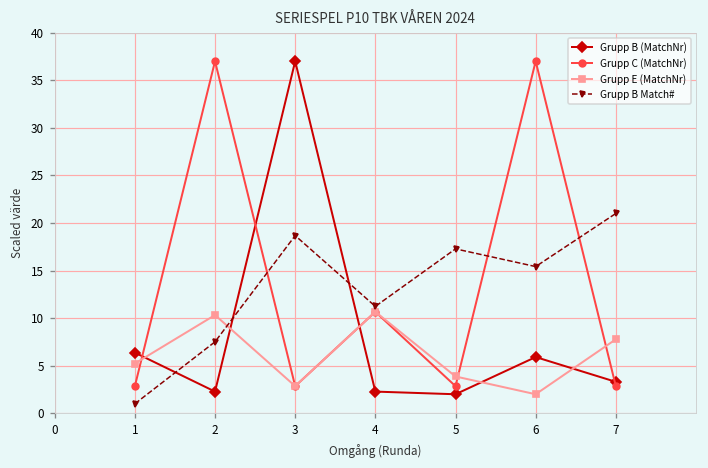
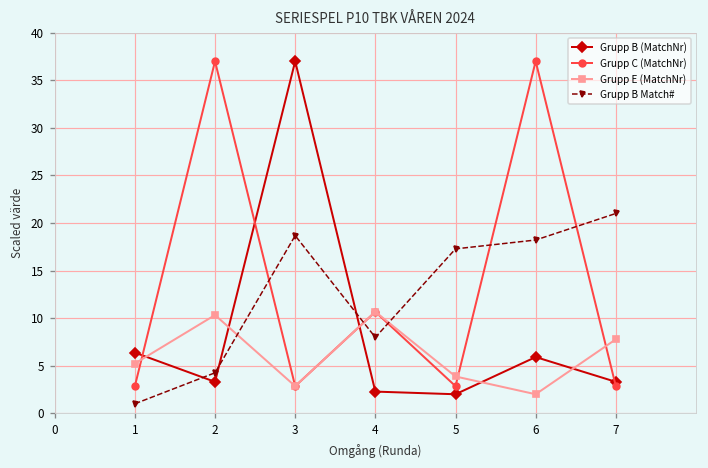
  {
    "Grupp B (MatchNr)": {
      "1": 6,
-     "2": 2,
+     "2": 3,
      "3": 37,
      "4": 2,
      "5": 2,
      "6": 6,
      "7": 3
    },
    "Grupp C (MatchNr)": {
      "1": 3,
      "2": 37,
      "5": 3,
      "6": 37,
      "7": 3
    },
    "Grupp E (MatchNr)": {
      "1": 5,
      "2": 10,
      "5": 4,
      "6": 2,
      "7": 8
    },
    "Grupp B Match#": {
      "1": 1,
-     "2": 8,
+     "2": 4,
      "3": 19,
-     "4": 11,
+     "4": 8,
      "5": 17,
-     "6": 15,
+     "6": 18,
      "7": 21
    }
  }
